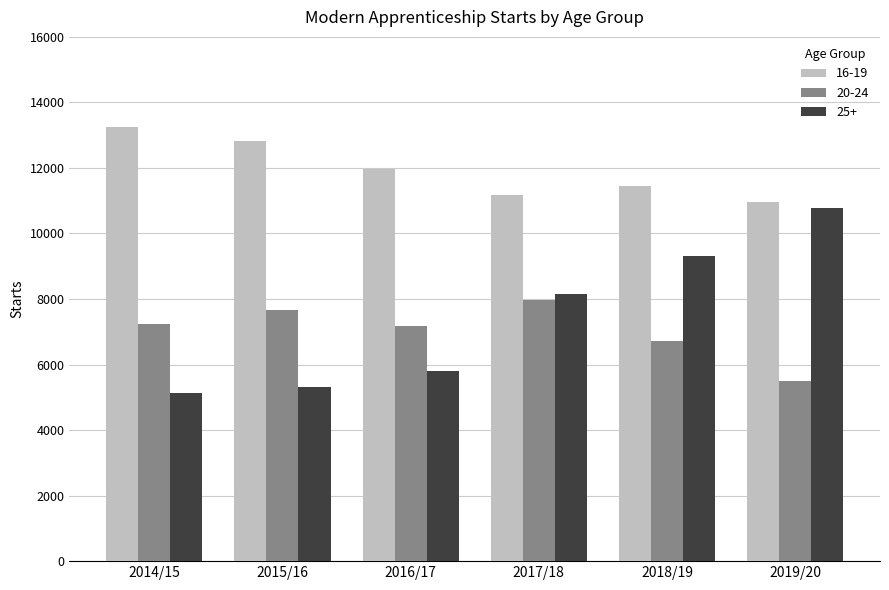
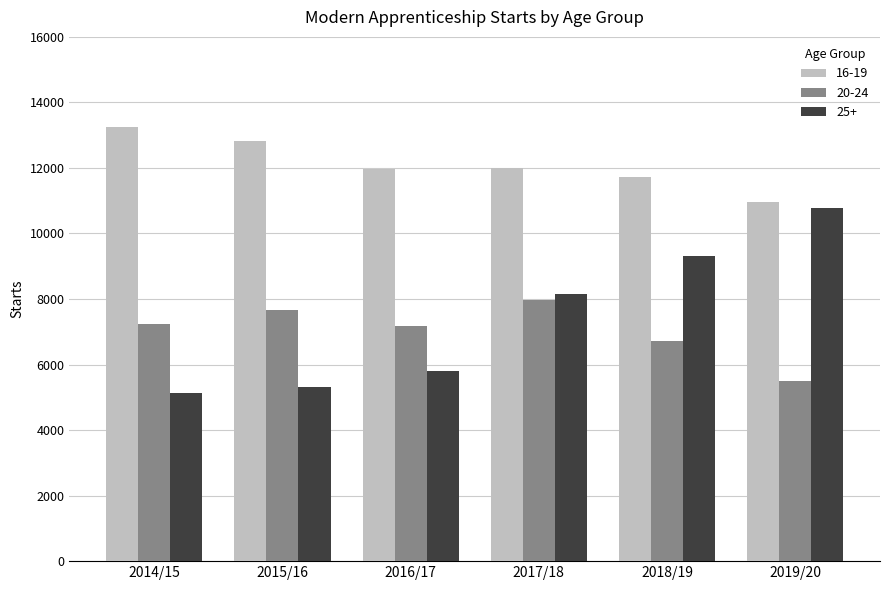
  {
    "16-19": {
      "2014/15": 13200,
      "2015/16": 12800,
      "2016/17": 12000,
-     "2017/18": 11200,
-     "2018/19": 11400,
+     "2017/18": 12000,
+     "2018/19": 11700,
      "2019/20": 11000
    },
    "20-24": {
      "2014/15": 7200,
      "2015/16": 7700,
      "2016/17": 7200,
      "2017/18": 8000,
      "2018/19": 6700,
      "2019/20": 5500
    },
    "25+": {
      "2014/15": 5100,
      "2015/16": 5300,
      "2016/17": 5800,
      "2017/18": 8100,
      "2018/19": 9300,
      "2019/20": 10800
    }
  }
